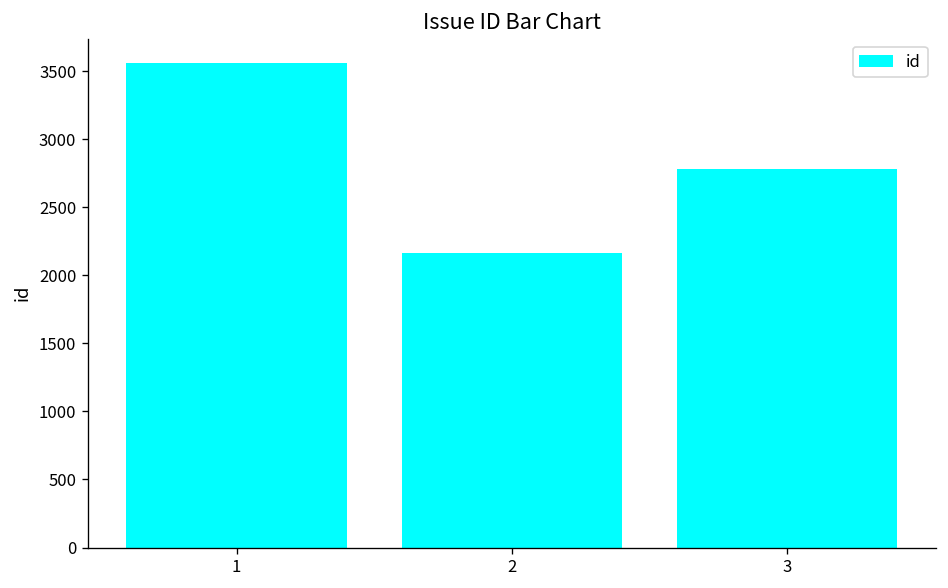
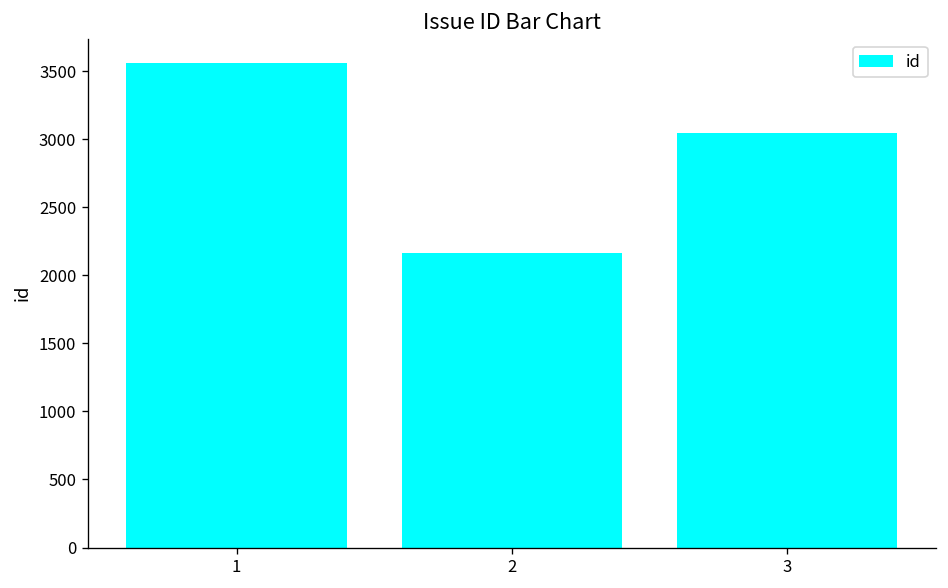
  {
    "1": 3560,
    "2": 2160,
-   "3": 2780
+   "3": 3050
  }
